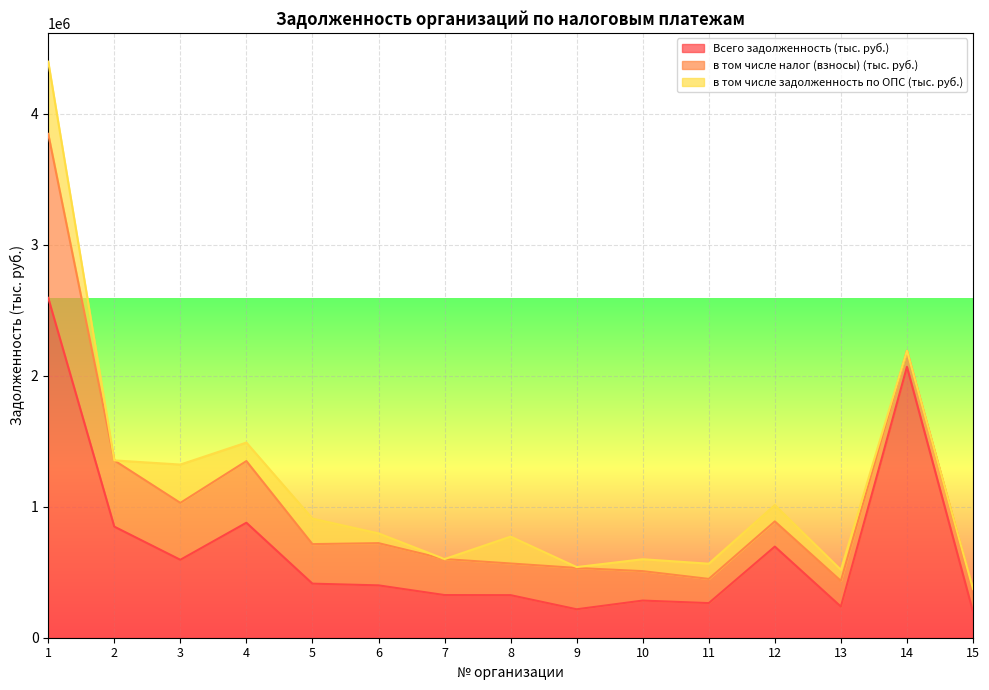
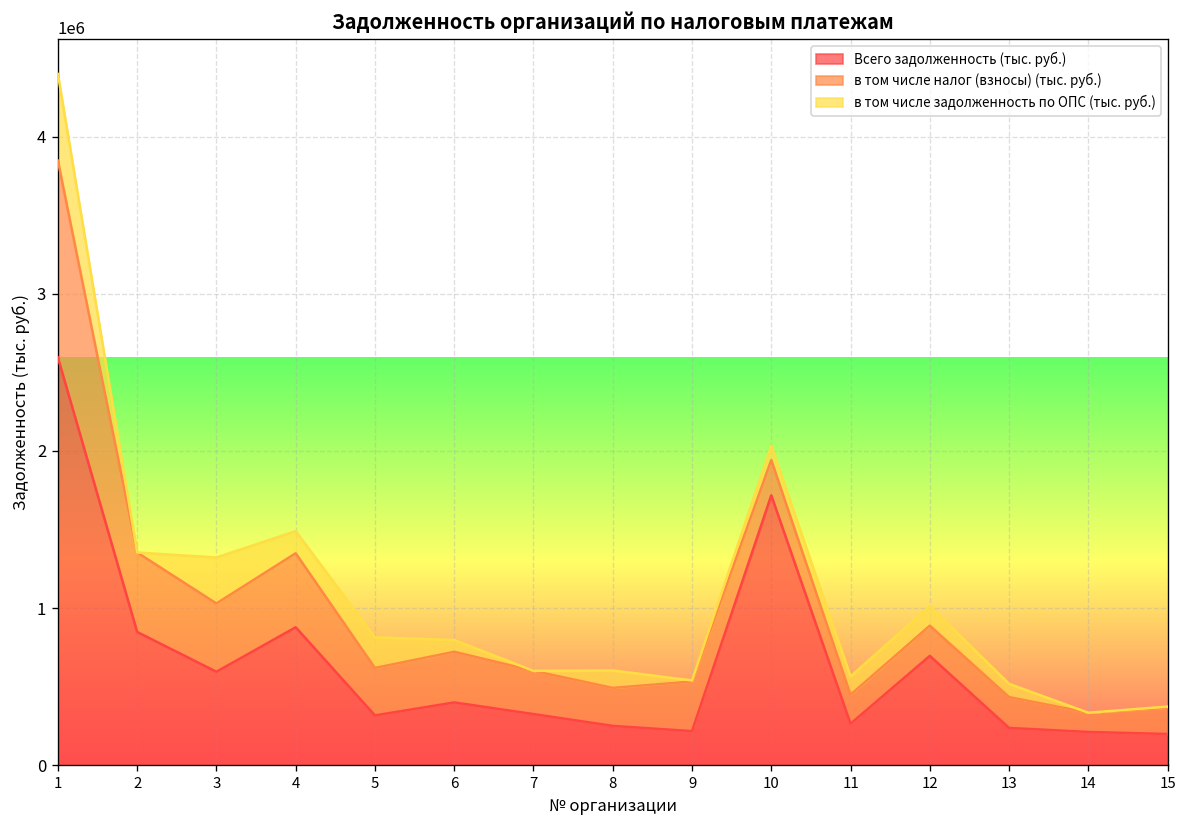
  {
    "Всего задолженность (тыс. руб.)": {
      "1": 2600000,
      "2": 850000,
      "3": 600000,
      "4": 880000,
-     "5": 410000,
+     "5": 320000,
      "6": 400000,
      "7": 330000,
-     "8": 330000,
+     "8": 250000,
      "9": 220000,
-     "10": 280000,
+     "10": 1720000,
      "11": 260000,
      "12": 700000,
      "13": 240000,
-     "14": 2070000,
+     "14": 210000,
      "15": 200000
    },
    "в том числе налог (взносы) (тыс. руб.)": {
      "1": 1250000,
      "3": 430000,
      "4": 470000,
      "5": 300000,
      "6": 320000,
      "8": 240000,
      "10": 220000,
      "11": 180000,
      "12": 190000,
      "13": 200000
    },
    "в том числе задолженность по ОПС (тыс. руб.)": {
      "1": 550000,
      "3": 290000,
      "4": 140000,
      "5": 190000,
      "6": 70000,
-     "8": 210000,
+     "8": 110000,
      "10": 90000,
      "11": 120000,
      "12": 120000,
      "13": 80000
    }
  }
